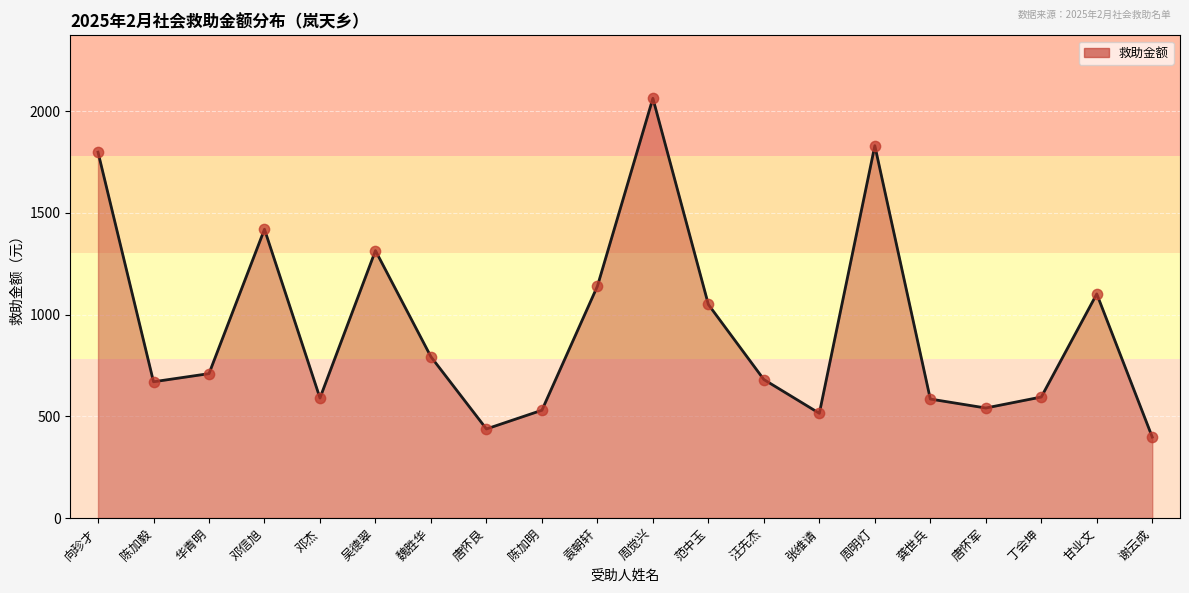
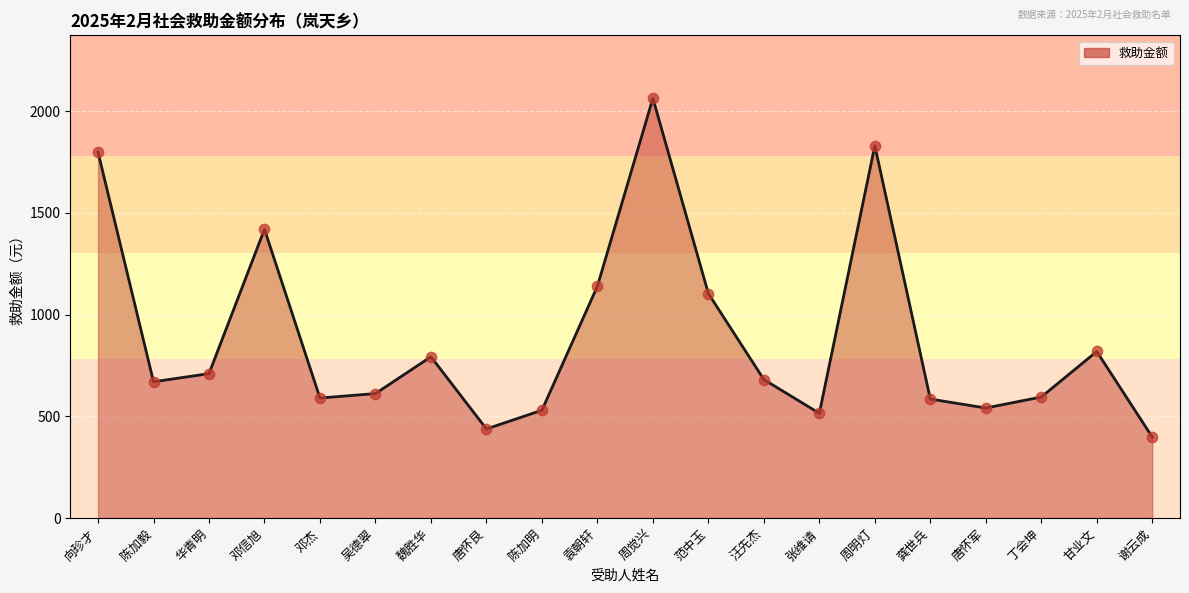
  {
    "向珍才": 1800,
    "陈加毅": 670,
    "华青明": 710,
    "邓信旭": 1420,
    "邓杰": 590,
-   "吴德翠": 1320,
+   "吴德翠": 610,
    "魏胜华": 790,
    "唐怀艮": 440,
    "陈加明": 530,
    "袁朝轩": 1140,
    "周觉兴": 2060,
-   "范中玉": 1050,
+   "范中玉": 1100,
    "汪先杰": 680,
    "张维请": 520,
    "周明灯": 1830,
    "龚世兵": 590,
    "唐怀军": 540,
    "丁会坤": 600,
-   "甘业文": 1100,
+   "甘业文": 820,
    "谢云成": 400
  }
